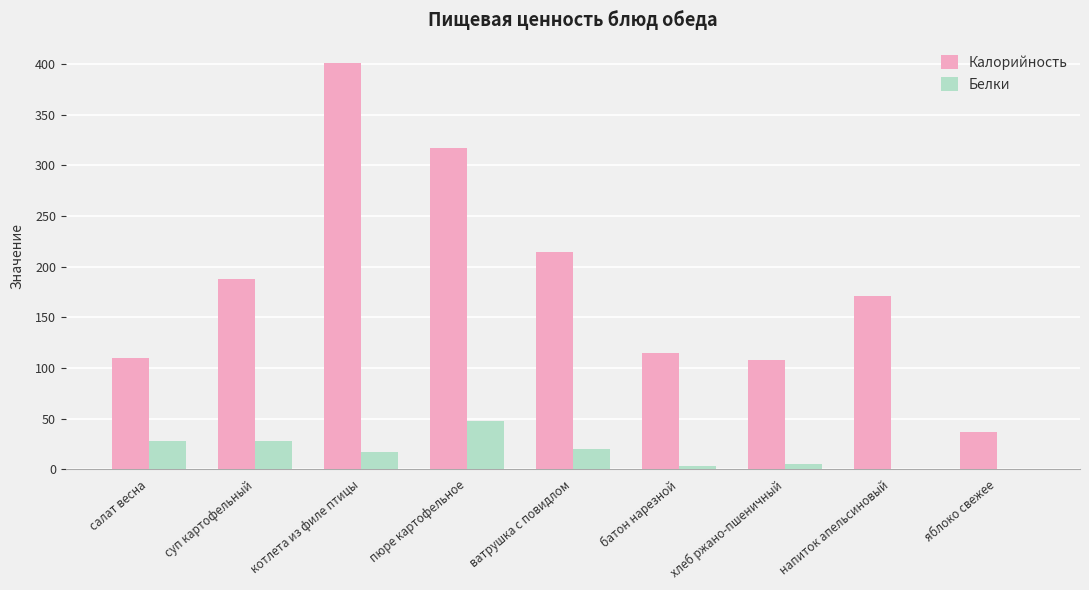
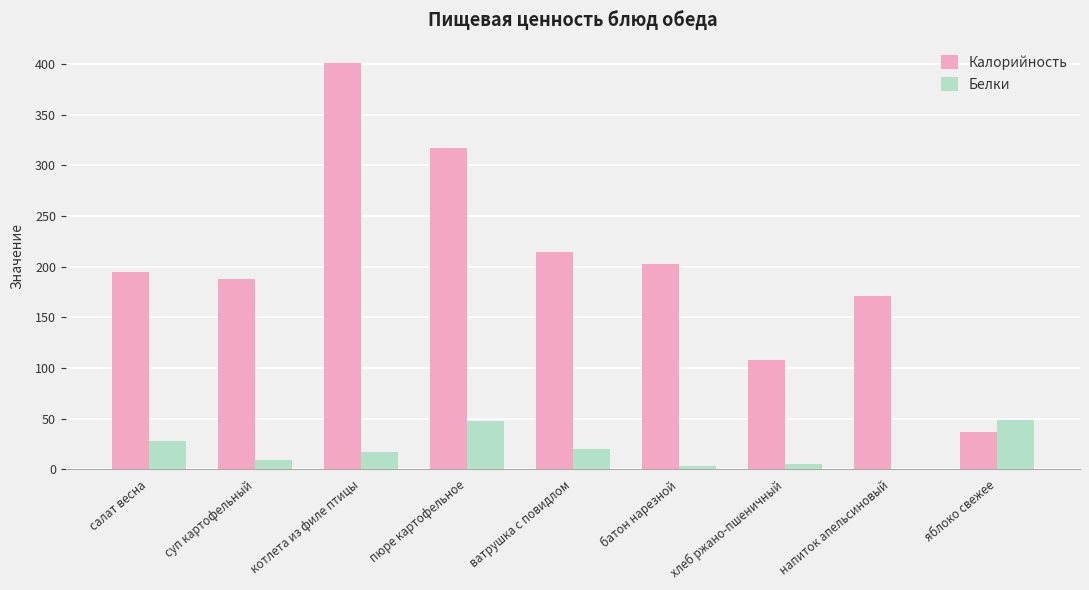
  {
    "Калорийность": {
-     "салат весна": 110,
+     "салат весна": 195,
      "суп картофельный": 188,
      "котлета из филе птицы": 401,
      "пюре картофельное": 317,
      "ватрушка с повидлом": 214,
-     "батон нарезной": 115,
+     "батон нарезной": 203,
      "хлеб ржано-пшеничный": 108,
      "напиток апельсиновый": 171,
      "яблоко свежее": 37
    },
    "Белки": {
      "салат весна": 28,
-     "суп картофельный": 28,
+     "суп картофельный": 9,
      "котлета из филе птицы": 17,
      "пюре картофельное": 47,
      "ватрушка с повидлом": 20,
      "батон нарезной": 3,
      "хлеб ржано-пшеничный": 5,
-     "яблоко свежее": 0
+     "яблоко свежее": 49
    }
  }
